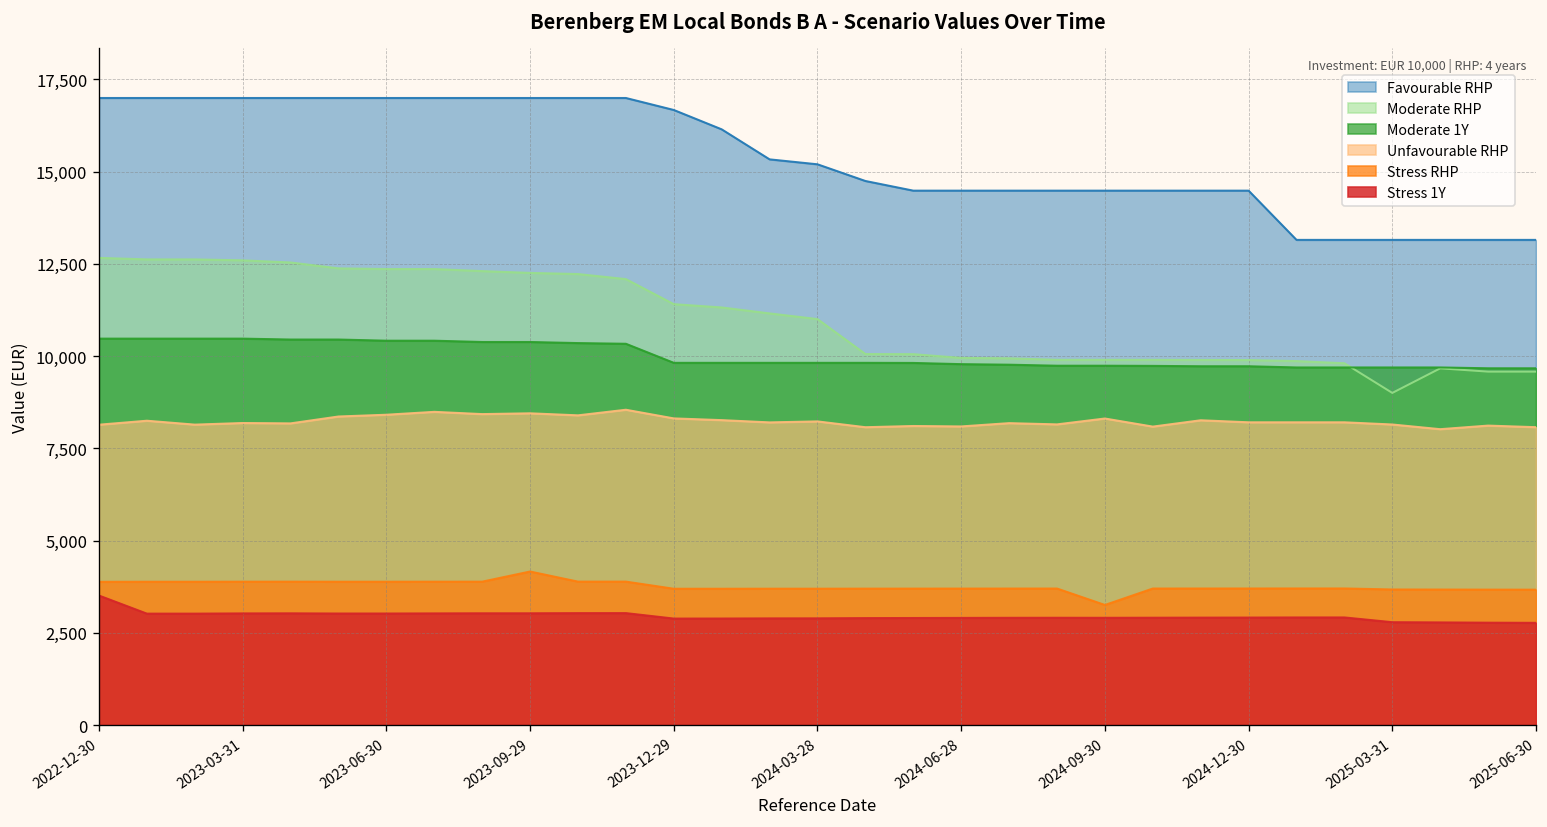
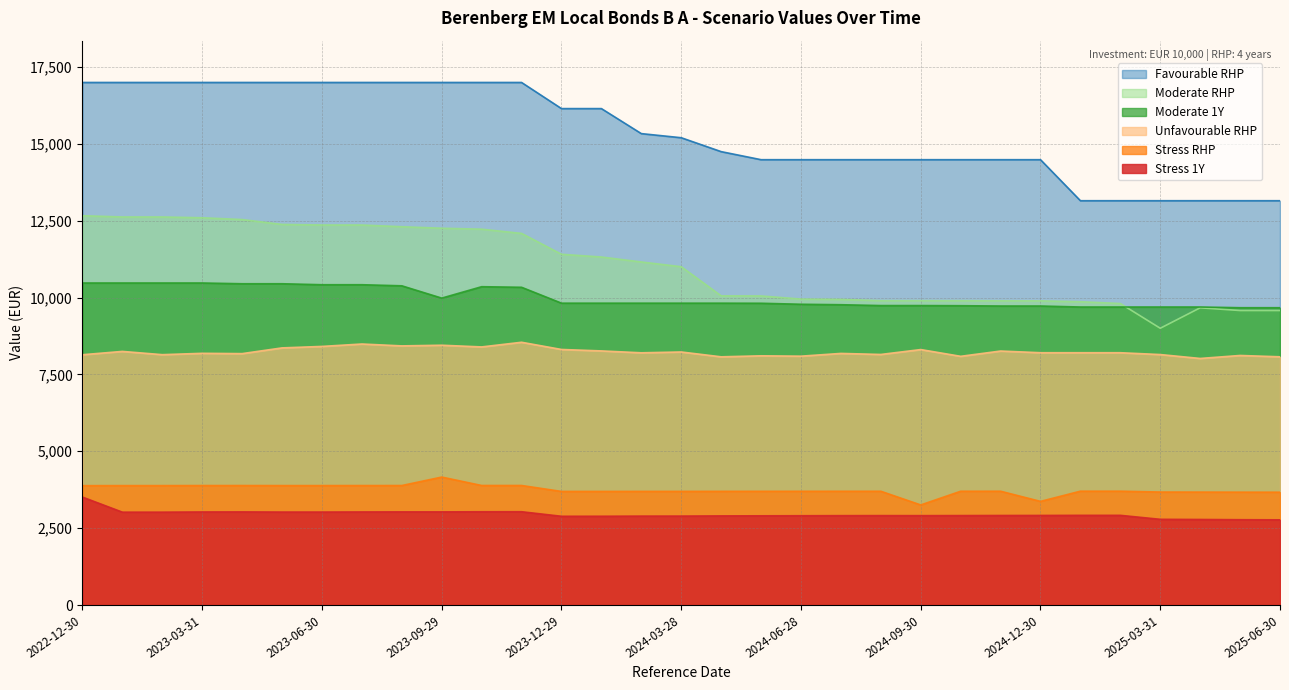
  {
    "Favourable RHP": {
      "2022-12-30": "17,000",
      "2023-03-31": "17,000",
      "2023-06-30": "17,000",
      "2023-09-29": "17,000",
-     "2023-12-29": "16,700",
+     "2023-12-29": "16,100",
      "2024-03-28": "15,200",
      "2024-06-28": "14,500",
      "2024-09-30": "14,500",
      "2024-12-30": "14,500",
      "2025-03-31": "13,100",
      "2025-06-30": "13,100"
    },
    "Moderate RHP": {
      "2022-12-30": "12,700",
      "2023-03-31": "12,600",
      "2023-06-30": "12,400",
      "2023-09-29": "12,300",
      "2023-12-29": "11,400",
      "2024-03-28": "11,000",
      "2024-06-28": "10,000",
      "2024-09-30": "9,900",
      "2024-12-30": "9,900",
      "2025-03-31": "9,000",
      "2025-06-30": "9,600"
    },
    "Moderate 1Y": {
      "2022-12-30": "10,500",
      "2023-03-31": "10,500",
      "2023-06-30": "10,400",
-     "2023-09-29": "10,400",
+     "2023-09-29": "10,000",
      "2023-12-29": "9,800",
      "2024-03-28": "9,800",
      "2024-06-28": "9,800",
      "2024-09-30": "9,700",
      "2024-12-30": "9,700",
      "2025-03-31": "9,700",
      "2025-06-30": "9,700"
    },
    "Unfavourable RHP": {
      "2022-12-30": "8,100",
      "2023-03-31": "8,200",
      "2023-06-30": "8,400",
      "2023-09-29": "8,400",
      "2023-12-29": "8,300",
      "2024-03-28": "8,200",
      "2024-06-28": "8,100",
      "2024-09-30": "8,300",
      "2024-12-30": "8,200",
      "2025-03-31": "8,100",
      "2025-06-30": "8,100"
    },
    "Stress RHP": {
      "2022-12-30": "3,900",
      "2023-03-31": "3,900",
      "2023-06-30": "3,900",
      "2023-09-29": "4,200",
      "2023-12-29": "3,700",
      "2024-03-28": "3,700",
      "2024-06-28": "3,700",
      "2024-09-30": "3,300",
-     "2024-12-30": "3,700",
+     "2024-12-30": "3,400",
      "2025-03-31": "3,700",
      "2025-06-30": "3,700"
    },
    "Stress 1Y": {
      "2022-12-30": "3,500",
      "2023-03-31": "3,000",
      "2023-06-30": "3,000",
      "2023-09-29": "3,000",
      "2023-12-29": "2,900",
      "2024-03-28": "2,900",
      "2024-06-28": "2,900",
      "2024-09-30": "2,900",
      "2024-12-30": "2,900",
      "2025-03-31": "2,800",
      "2025-06-30": "2,800"
    }
  }
